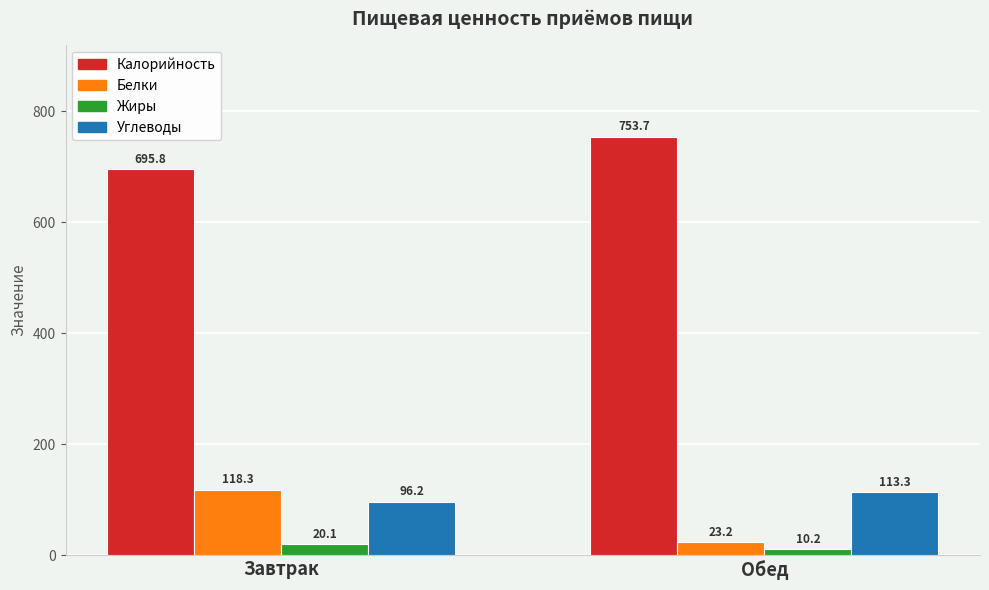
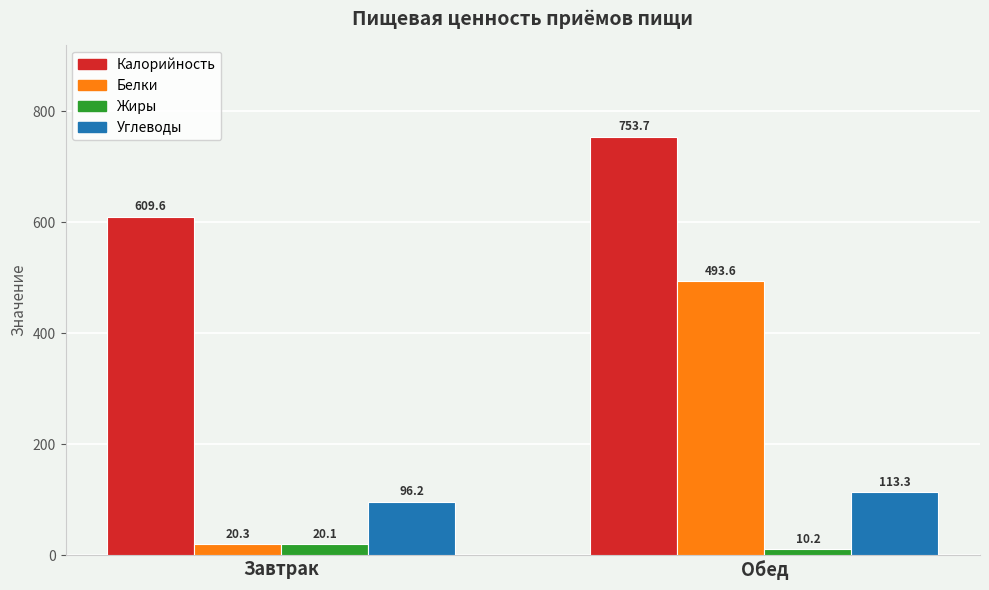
  {
    "Калорийность": {
-     "Завтрак": 695.8,
+     "Завтрак": 609.6,
      "Обед": 753.7
    },
    "Белки": {
-     "Завтрак": 118.3,
-     "Обед": 23.2
+     "Завтрак": 20.3,
+     "Обед": 493.6
    },
    "Жиры": {
      "Завтрак": 20.1,
      "Обед": 10.2
    },
    "Углеводы": {
      "Завтрак": 96.2,
      "Обед": 113.3
    }
  }
